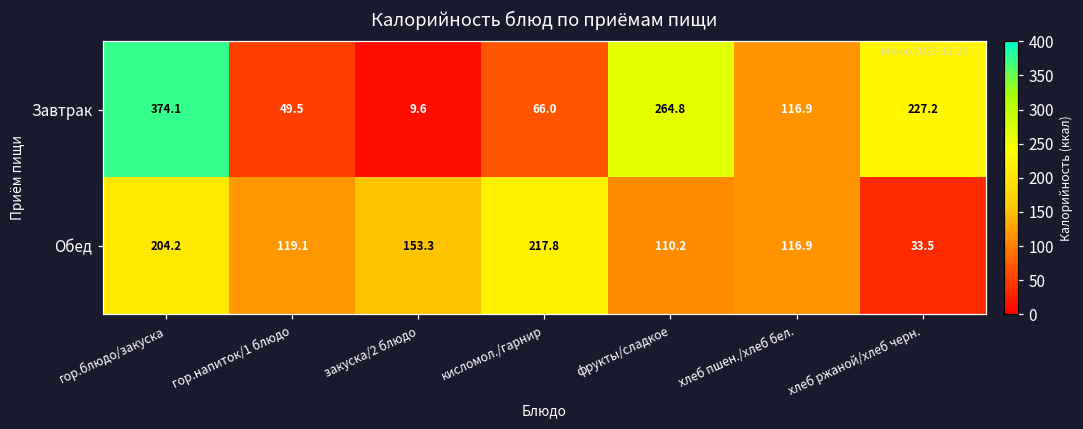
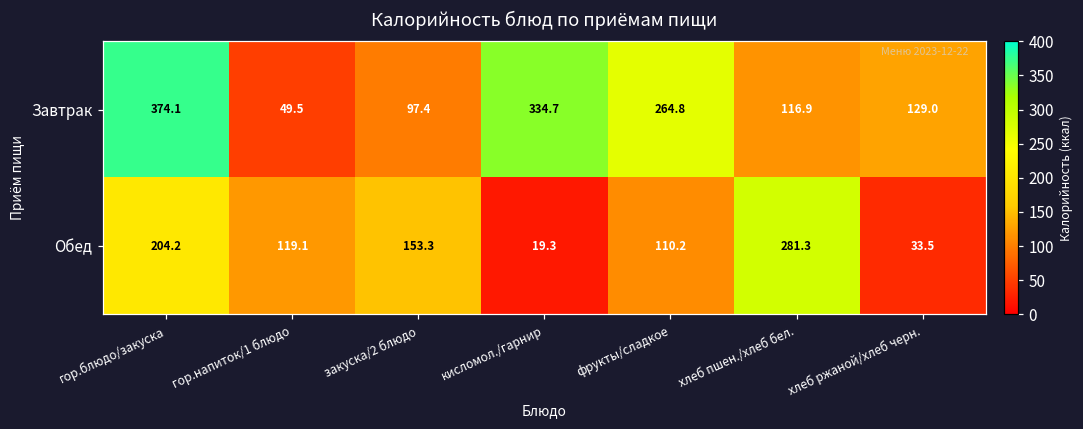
  {
    "Завтрак": {
      "гор.блюдо/закуска": 374.1,
      "гор.напиток/1 блюдо": 49.5,
-     "закуска/2 блюдо": 9.6,
-     "кисломол./гарнир": 66.0,
+     "закуска/2 блюдо": 97.4,
+     "кисломол./гарнир": 334.7,
      "фрукты/сладкое": 264.8,
      "хлеб пшен./хлеб бел.": 116.9,
-     "хлеб ржаной/хлеб черн.": 227.2
+     "хлеб ржаной/хлеб черн.": 129.0
    },
    "Обед": {
      "гор.блюдо/закуска": 204.2,
      "гор.напиток/1 блюдо": 119.1,
      "закуска/2 блюдо": 153.3,
-     "кисломол./гарнир": 217.8,
+     "кисломол./гарнир": 19.3,
      "фрукты/сладкое": 110.2,
-     "хлеб пшен./хлеб бел.": 116.9,
+     "хлеб пшен./хлеб бел.": 281.3,
      "хлеб ржаной/хлеб черн.": 33.5
    }
  }
